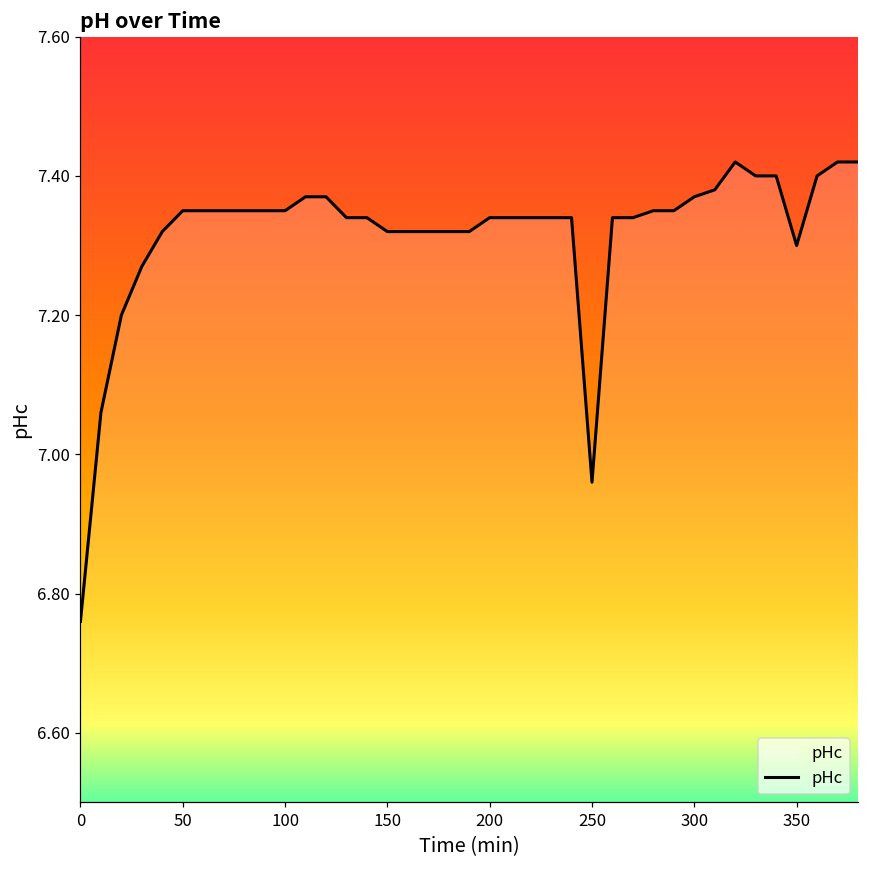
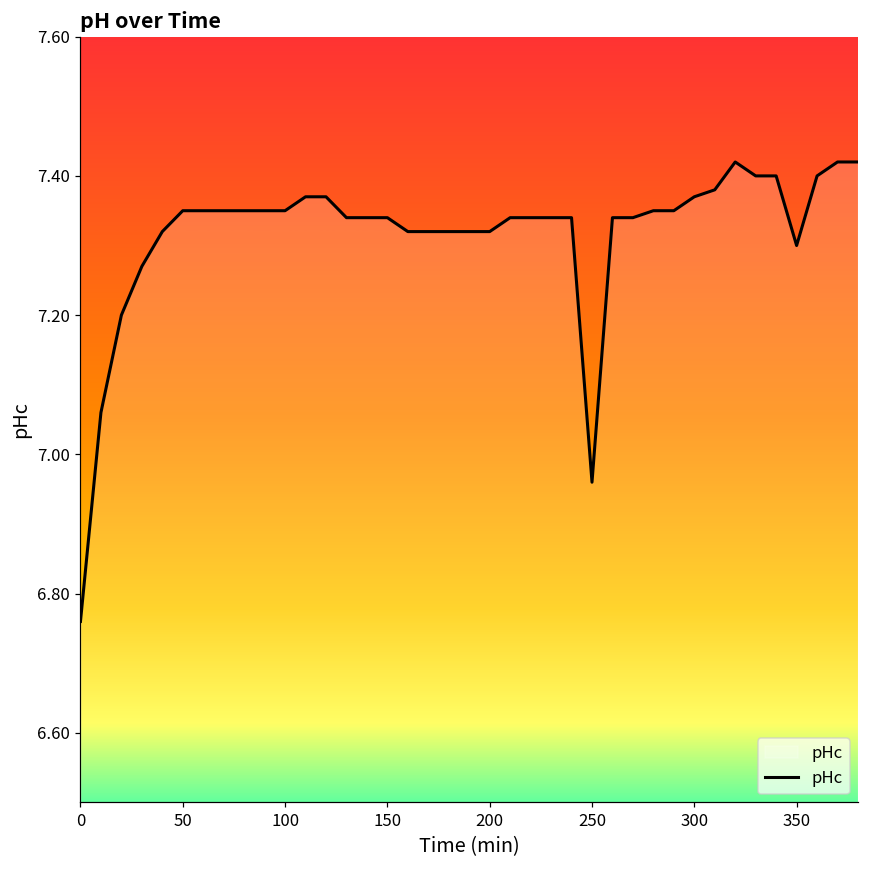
  {
    "0": 6.76,
    "50": 7.35,
    "100": 7.35,
-   "150": 7.32,
-   "200": 7.34,
+   "150": 7.34,
+   "200": 7.32,
    "250": 6.96,
    "300": 7.37,
    "350": 7.30
  }
